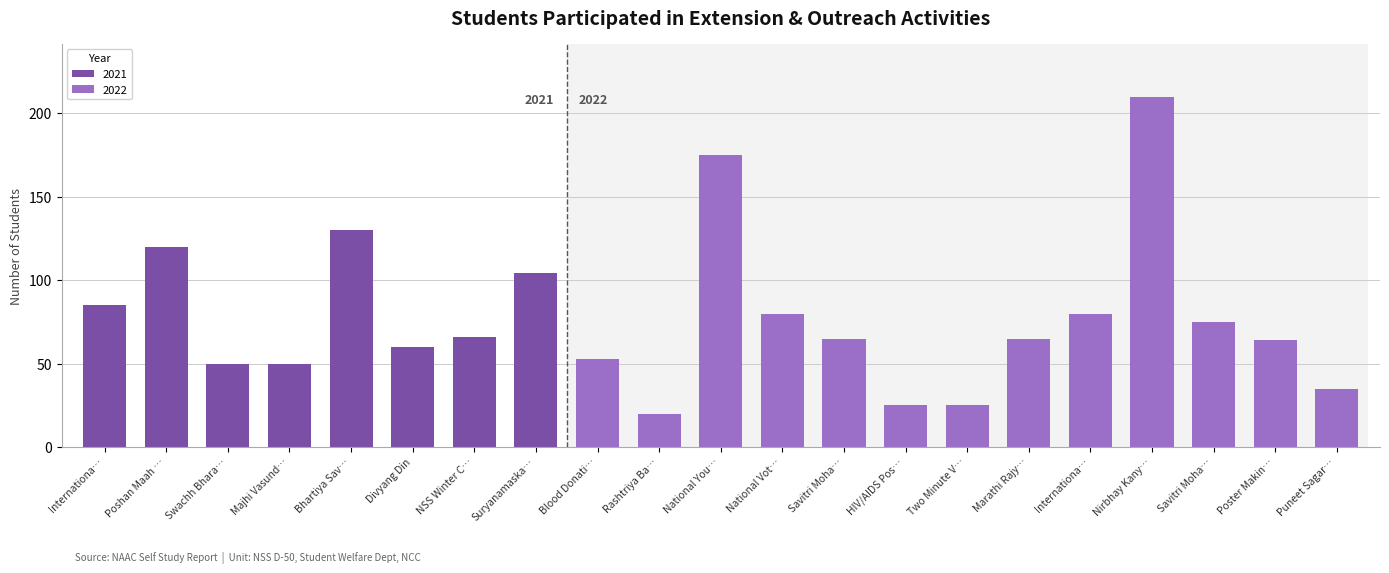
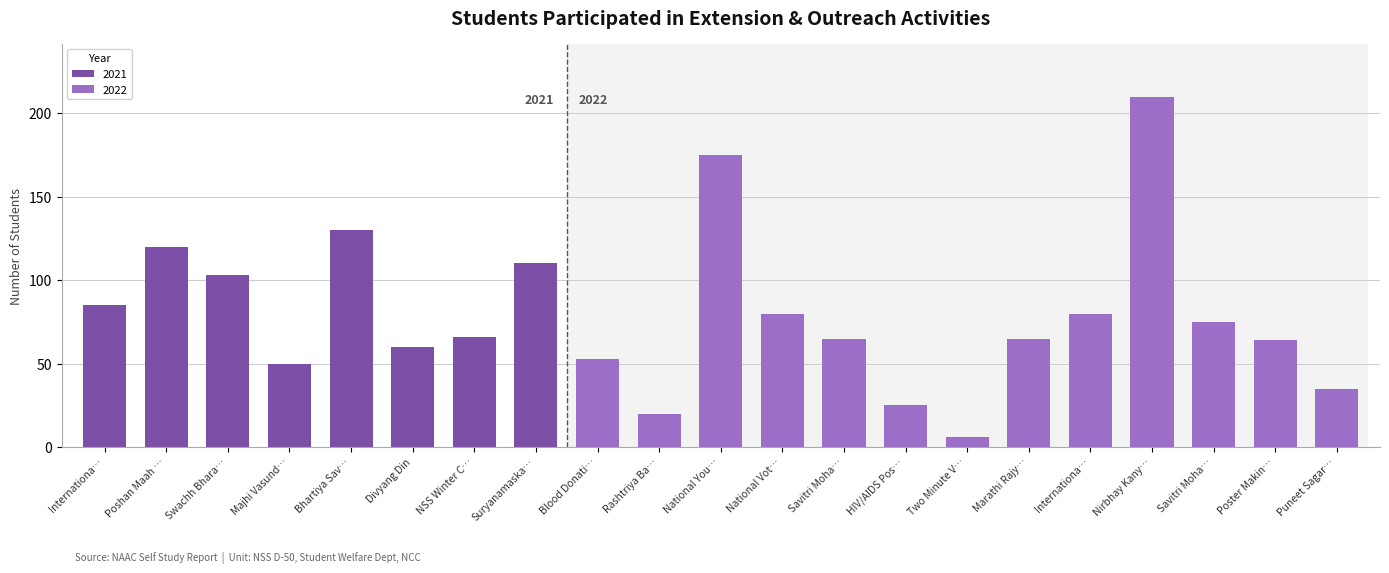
  {
    "Poshan Maah …": 120,
-   "Swachh Bhara…": 50,
+   "Swachh Bhara…": 103,
    "Majhi Vasund…": 50,
    "Bhartiya Sav…": 130,
    "Divyang Din": 60,
    "NSS Winter C…": 66,
-   "Suryanamaska…": 104,
+   "Suryanamaska…": 110,
    "Blood Donati…": 53,
    "Rashtriya Ba…": 20,
    "National You…": 175,
    "National Vot…": 80,
    "HIV/AIDS Pos…": 25,
-   "Two Minute V…": 25,
+   "Two Minute V…": 6,
    "Marathi Rajy…": 65,
    "Nirbhay Kany…": 210,
    "Poster Makin…": 64,
    "Puneet Sagar…": 35
  }
